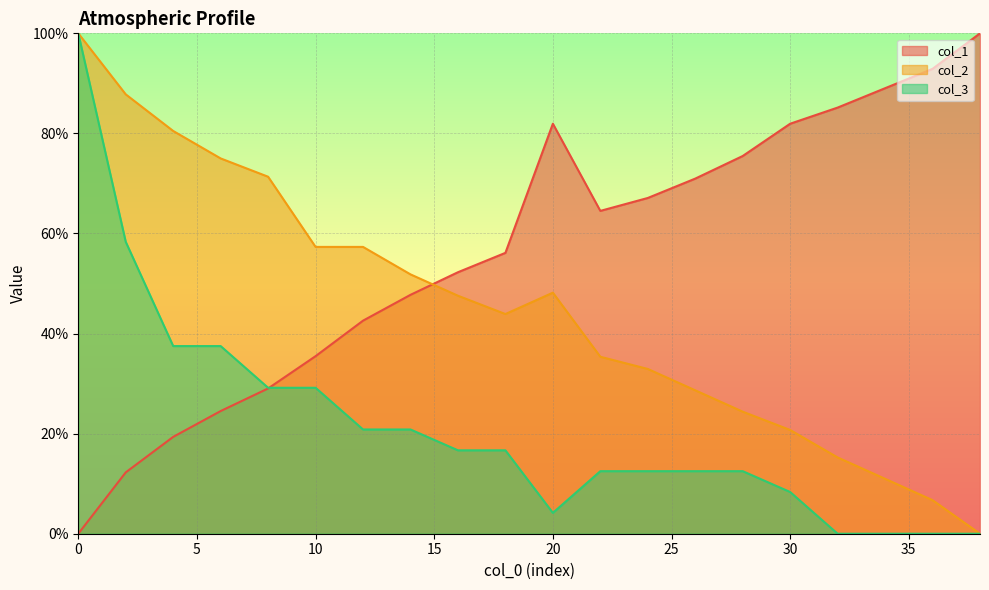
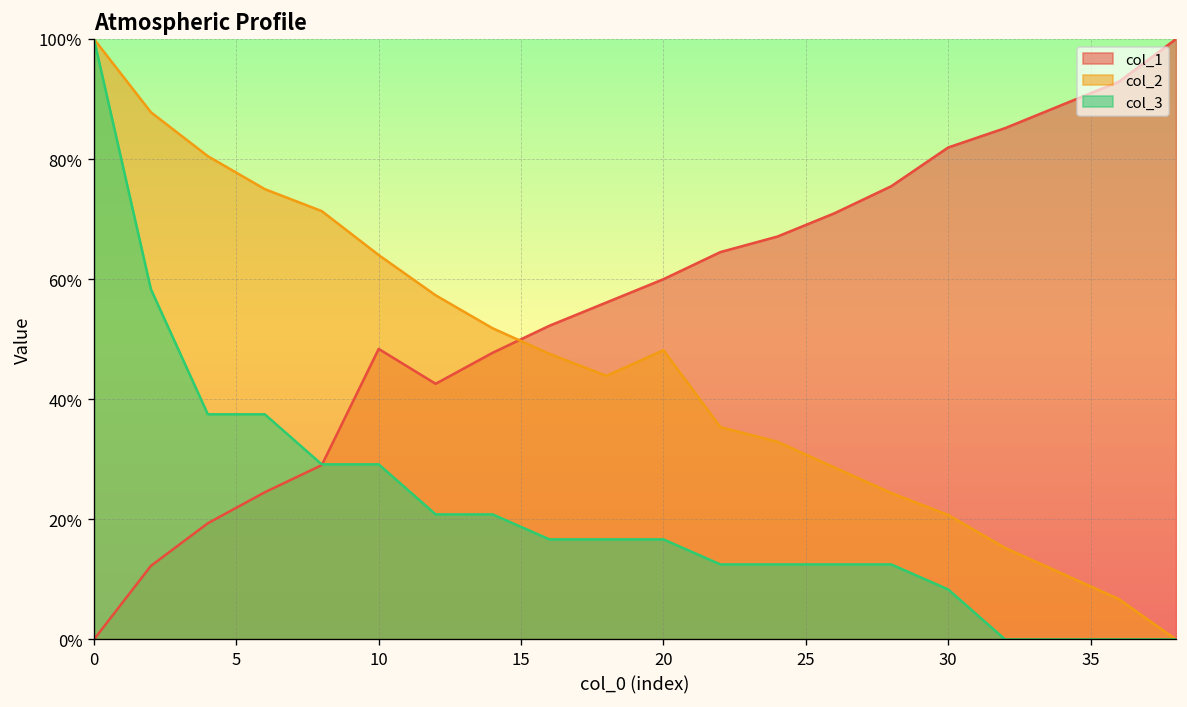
  {
    "col_1": {
      "0": "0%",
-     "10": "35%",
-     "20": "82%",
+     "10": "48%",
+     "20": "60%",
      "30": "82%"
    },
    "col_2": {
-     "10": "57%",
+     "10": "64%",
      "20": "48%",
      "30": "21%"
    },
    "col_3": {
      "10": "29%",
-     "20": "4%",
+     "20": "17%",
      "30": "8%"
    }
  }
